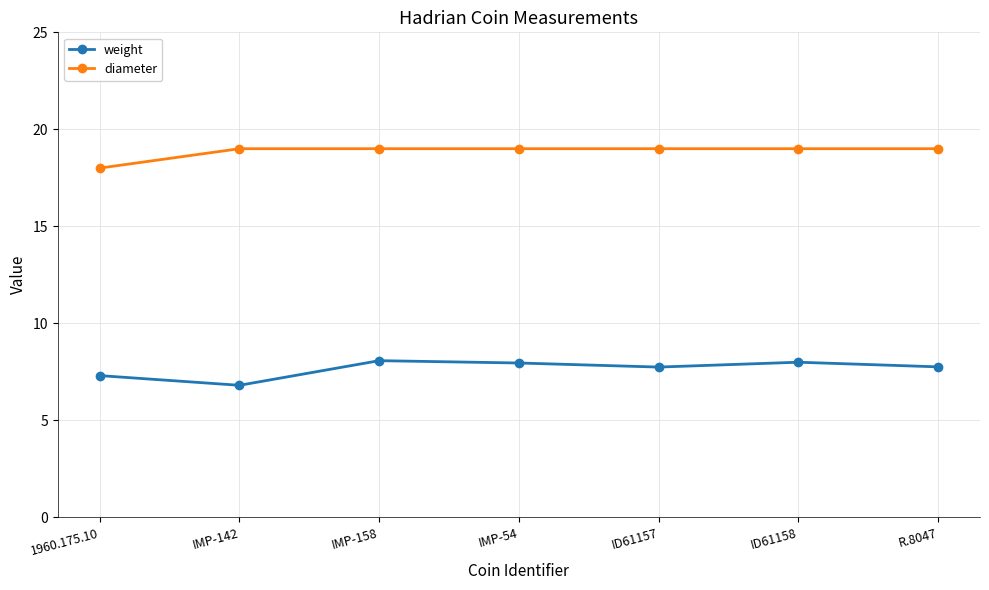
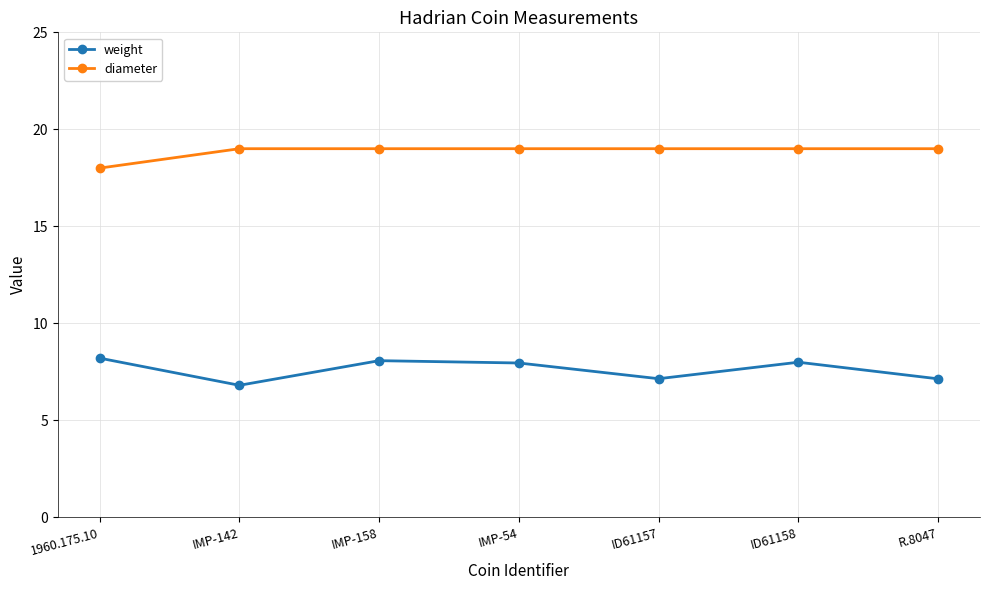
  {
    "weight": {
-     "1960.175.10": 7.3,
+     "1960.175.10": 8.2,
      "IMP-142": 6.8,
      "IMP-158": 8.1,
      "IMP-54": 8.0,
-     "ID61157": 7.7,
+     "ID61157": 7.1,
      "ID61158": 8.0,
-     "R.8047": 7.8
+     "R.8047": 7.1
    },
    "diameter": {
      "1960.175.10": 18.0,
      "IMP-142": 19.0,
      "IMP-158": 19.0,
      "IMP-54": 19.0,
      "ID61157": 19.0,
      "ID61158": 19.0,
      "R.8047": 19.0
    }
  }
